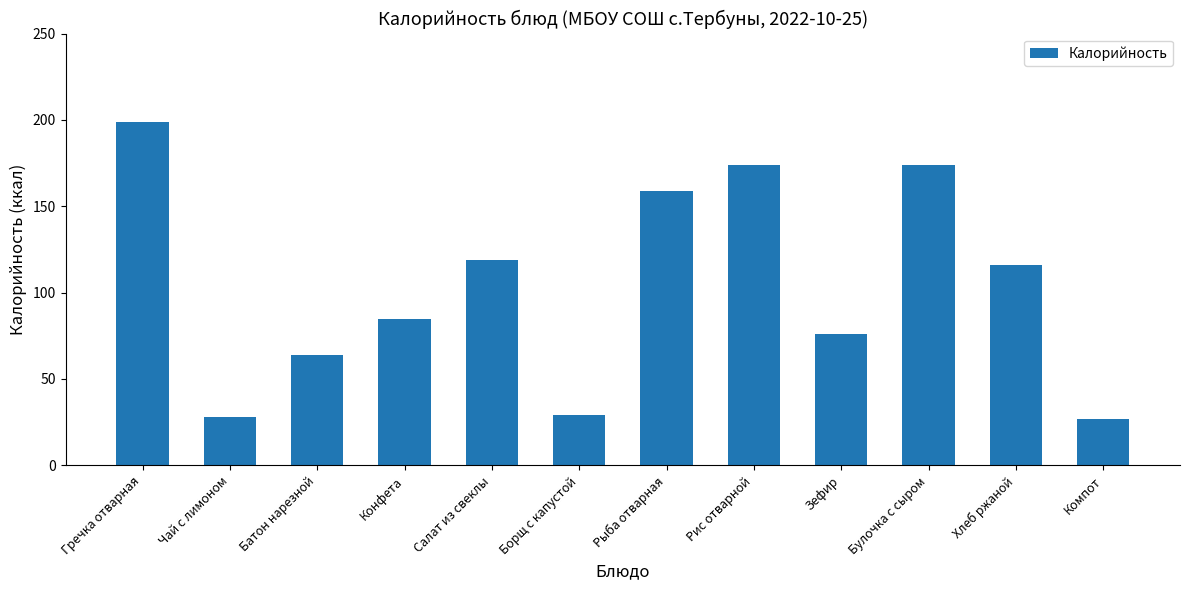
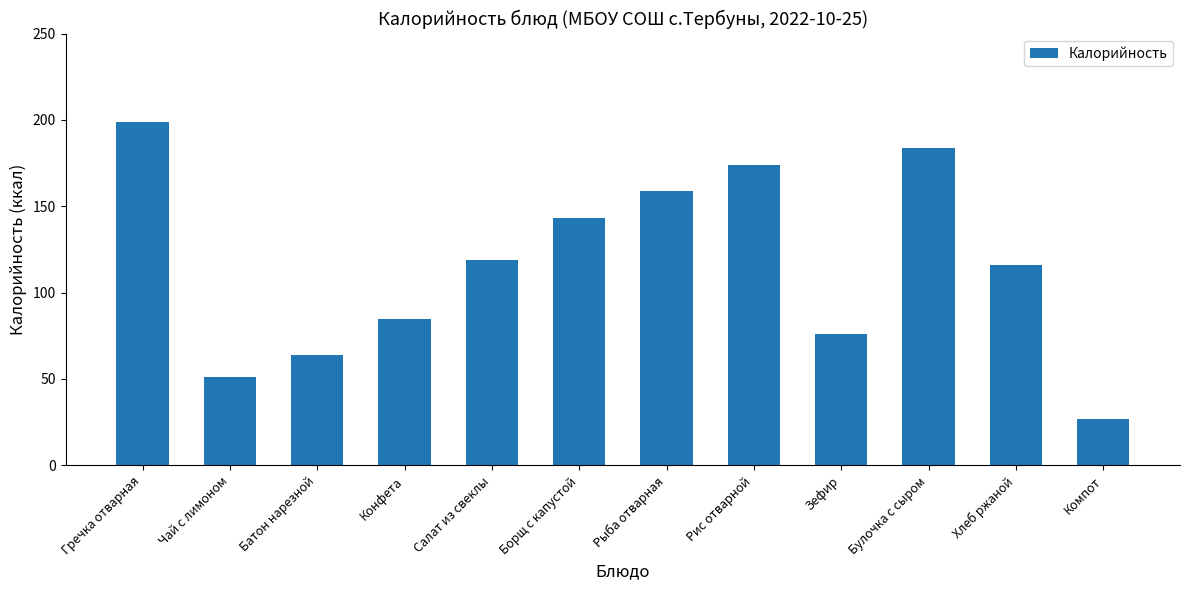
  {
    "Гречка отварная": 199,
-   "Чай с лимоном": 28,
+   "Чай с лимоном": 51,
    "Батон нарезной": 64,
    "Конфета": 85,
    "Салат из свеклы": 119,
-   "Борщ с капустой": 29,
+   "Борщ с капустой": 143,
    "Рыба отварная": 159,
    "Рис отварной": 174,
    "Зефир": 76,
-   "Булочка с сыром": 174,
+   "Булочка с сыром": 184,
    "Хлеб ржаной": 116,
    "Компот": 27
  }
